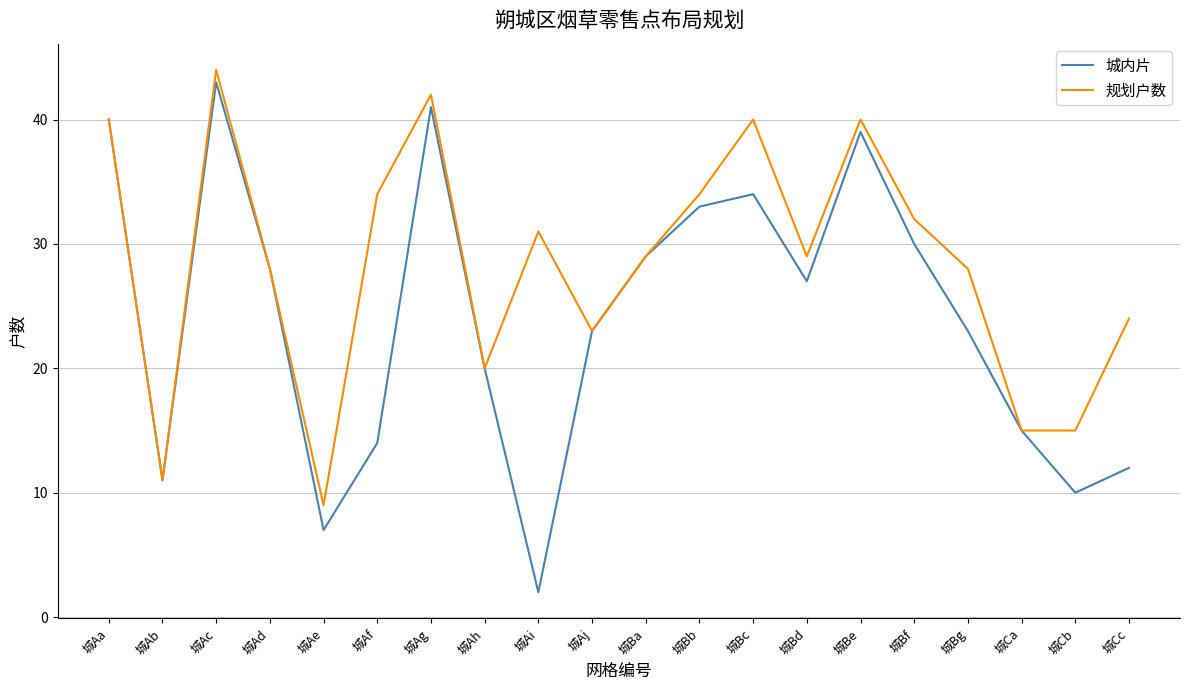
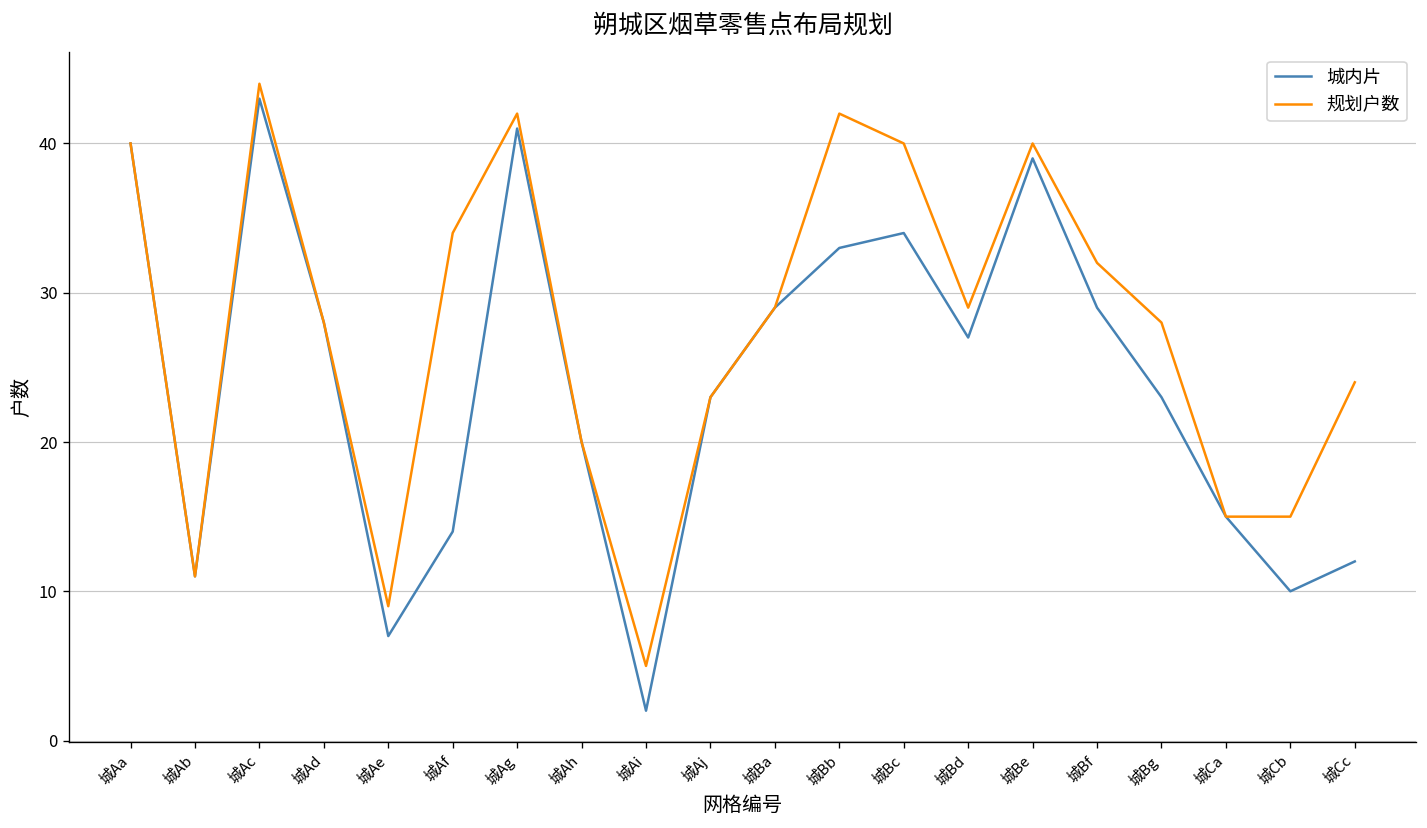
  {
    "城内片": {
      "城Ac": 43,
      "城Ae": 7,
      "城Af": 14,
      "城Ag": 41,
      "城Ai": 2,
      "城Bb": 33,
      "城Bc": 34,
      "城Bd": 27,
      "城Be": 39,
-     "城Bf": 30,
+     "城Bf": 29,
      "城Bg": 23,
      "城Cb": 10,
      "城Cc": 12
    },
    "规划户数": {
      "城Ac": 44,
      "城Ae": 9,
      "城Af": 34,
      "城Ag": 42,
-     "城Ai": 31,
-     "城Bb": 34,
+     "城Ai": 5,
+     "城Bb": 42,
      "城Bc": 40,
      "城Bd": 29,
      "城Be": 40,
      "城Bf": 32,
      "城Bg": 28,
      "城Cb": 15,
      "城Cc": 24
    }
  }
